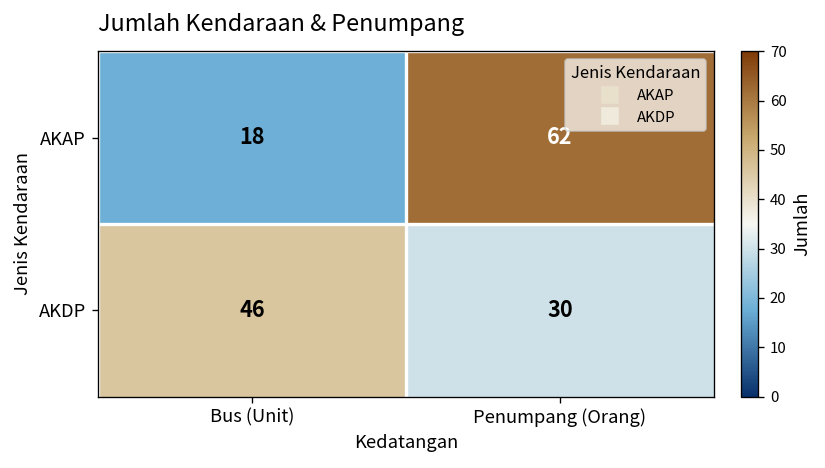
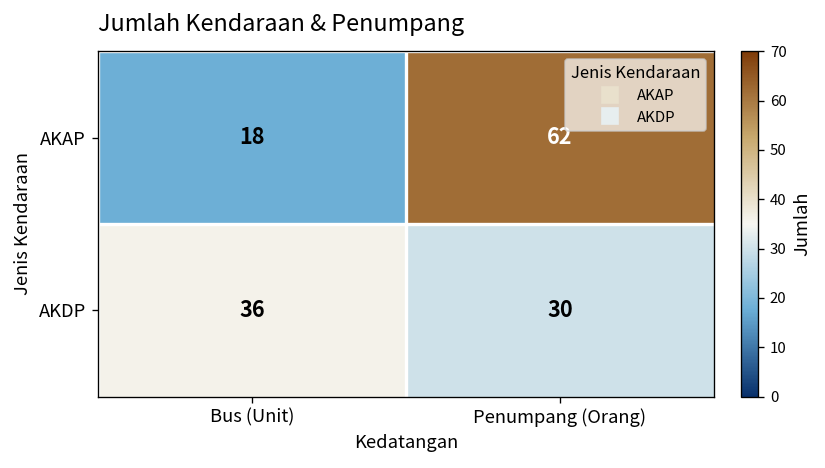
  {
    "AKAP": {
      "Bus (Unit)": 18
    },
    "AKDP": {
-     "Bus (Unit)": 46,
+     "Bus (Unit)": 36,
      "Penumpang (Orang)": 30
    }
  }
